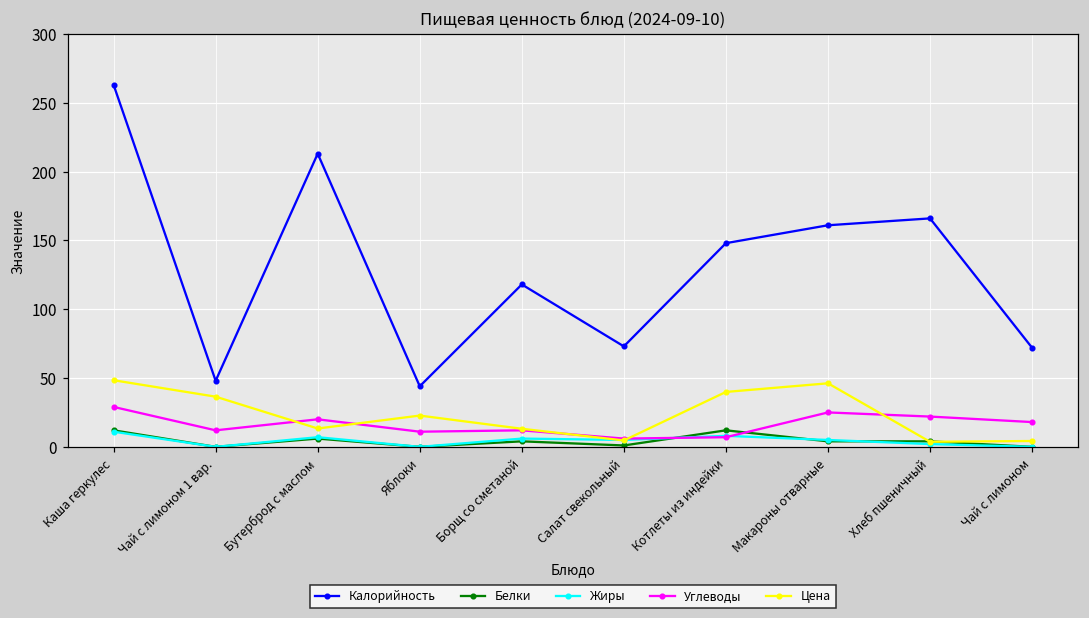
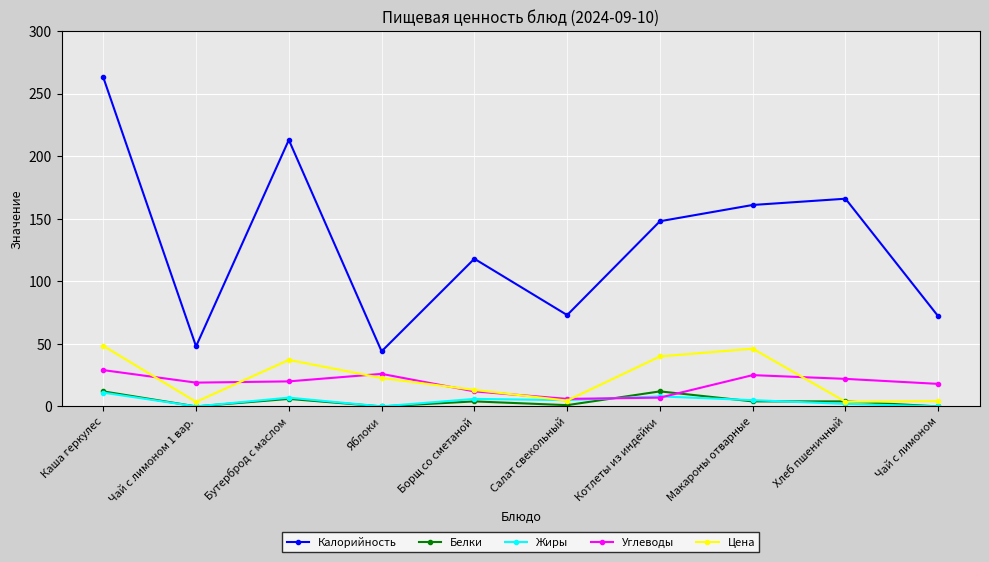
  {
    "Калорийность": {
      "Каша геркулес": 263,
      "Чай с лимоном 1 вар.": 48,
      "Бутерброд с маслом": 213,
      "Яблоки": 44,
      "Борщ со сметаной": 118,
      "Салат свекольный": 73,
      "Котлеты из индейки": 148,
      "Макароны отварные": 161,
      "Хлеб пшеничный": 166,
      "Чай с лимоном": 72
    },
    "Белки": {
      "Салат свекольный": 1,
      "Котлеты из индейки": 12
    },
    "Углеводы": {
      "Каша геркулес": 29,
-     "Чай с лимоном 1 вар.": 12,
+     "Чай с лимоном 1 вар.": 19,
      "Бутерброд с маслом": 20,
-     "Яблоки": 11,
+     "Яблоки": 26,
      "Макароны отварные": 25,
      "Хлеб пшеничный": 22,
      "Чай с лимоном": 18
    },
    "Цена": {
      "Каша геркулес": 48,
-     "Чай с лимоном 1 вар.": 36,
-     "Бутерброд с маслом": 13,
+     "Чай с лимоном 1 вар.": 4,
+     "Бутерброд с маслом": 37,
      "Яблоки": 23,
      "Котлеты из индейки": 40,
      "Макароны отварные": 46,
      "Чай с лимоном": 4
    }
  }
